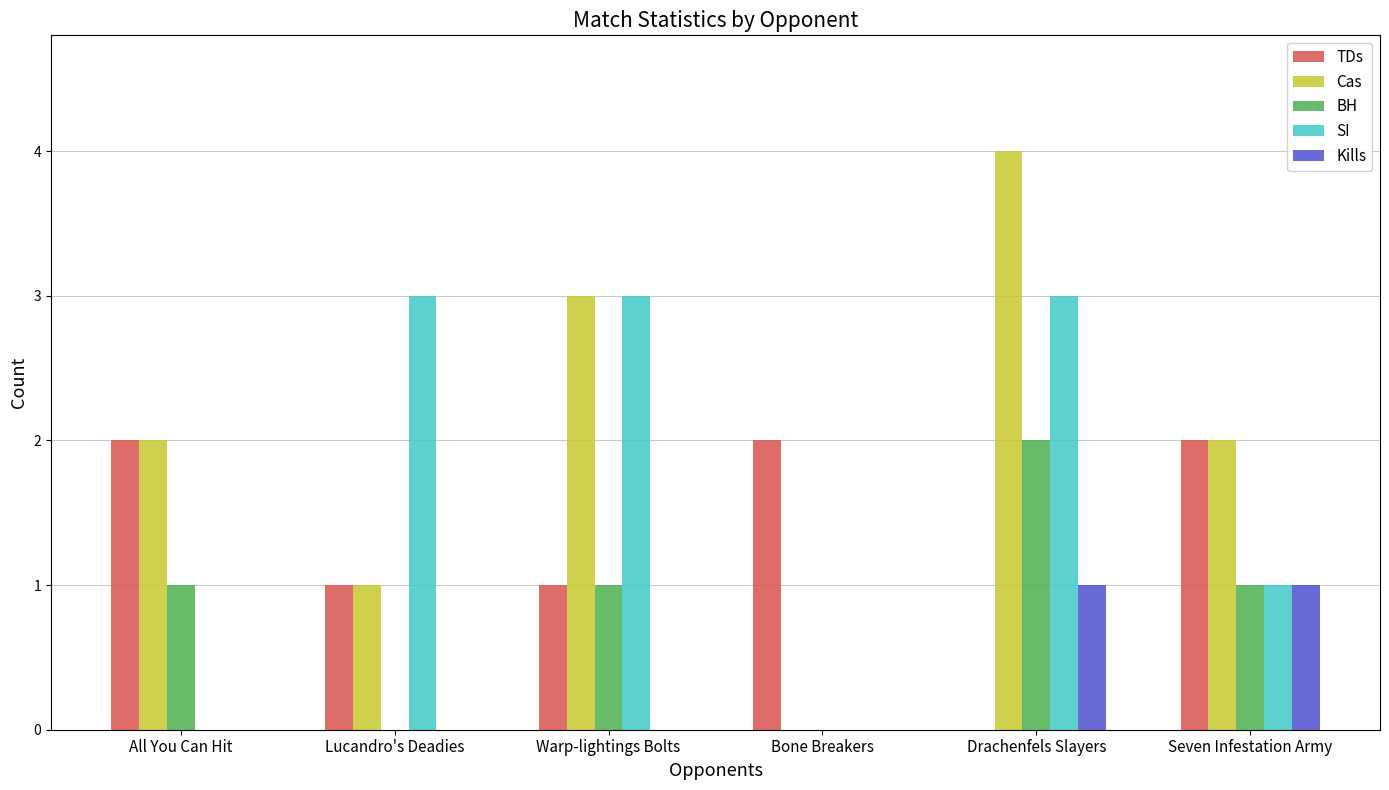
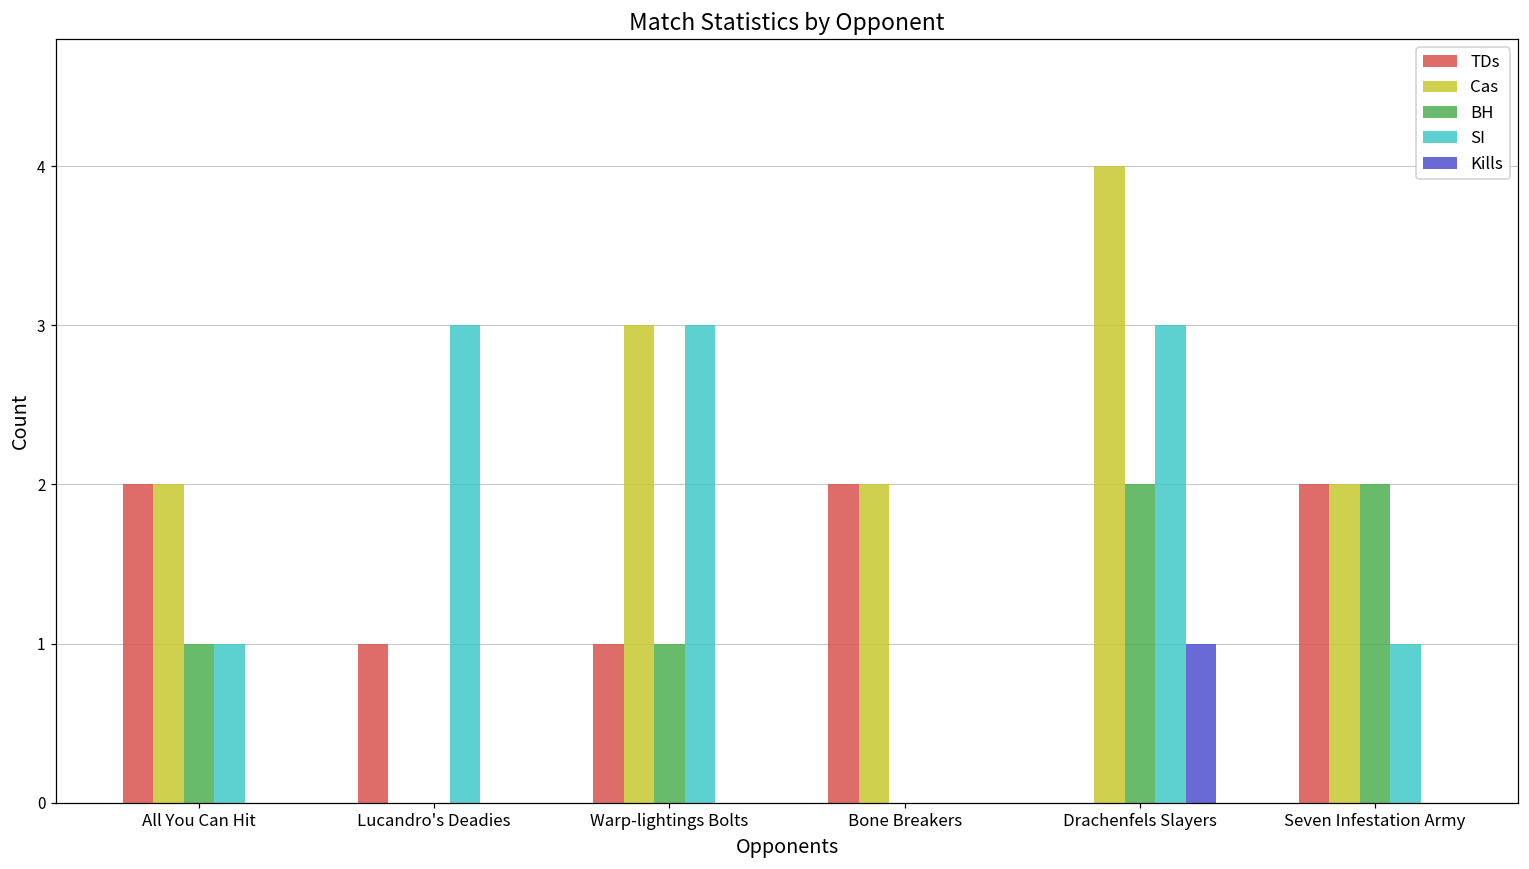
  {
    "TDs": {
      "All You Can Hit": 2,
      "Lucandro's Deadies": 1,
      "Warp-lightings Bolts": 1,
      "Bone Breakers": 2,
      "Drachenfels Slayers": 0,
      "Seven Infestation Army": 2
    },
    "Cas": {
      "All You Can Hit": 2,
-     "Lucandro's Deadies": 1,
+     "Lucandro's Deadies": 0,
      "Warp-lightings Bolts": 3,
-     "Bone Breakers": 0,
+     "Bone Breakers": 2,
      "Drachenfels Slayers": 4,
      "Seven Infestation Army": 2
    },
    "BH": {
      "All You Can Hit": 1,
      "Lucandro's Deadies": 0,
      "Warp-lightings Bolts": 1,
      "Bone Breakers": 0,
      "Drachenfels Slayers": 2,
-     "Seven Infestation Army": 1
+     "Seven Infestation Army": 2
    },
    "SI": {
-     "All You Can Hit": 0,
+     "All You Can Hit": 1,
      "Lucandro's Deadies": 3,
      "Warp-lightings Bolts": 3,
      "Bone Breakers": 0,
      "Drachenfels Slayers": 3,
      "Seven Infestation Army": 1
    },
    "Kills": {
      "All You Can Hit": 0,
      "Lucandro's Deadies": 0,
      "Warp-lightings Bolts": 0,
      "Bone Breakers": 0,
      "Drachenfels Slayers": 1,
-     "Seven Infestation Army": 1
+     "Seven Infestation Army": 0
    }
  }
